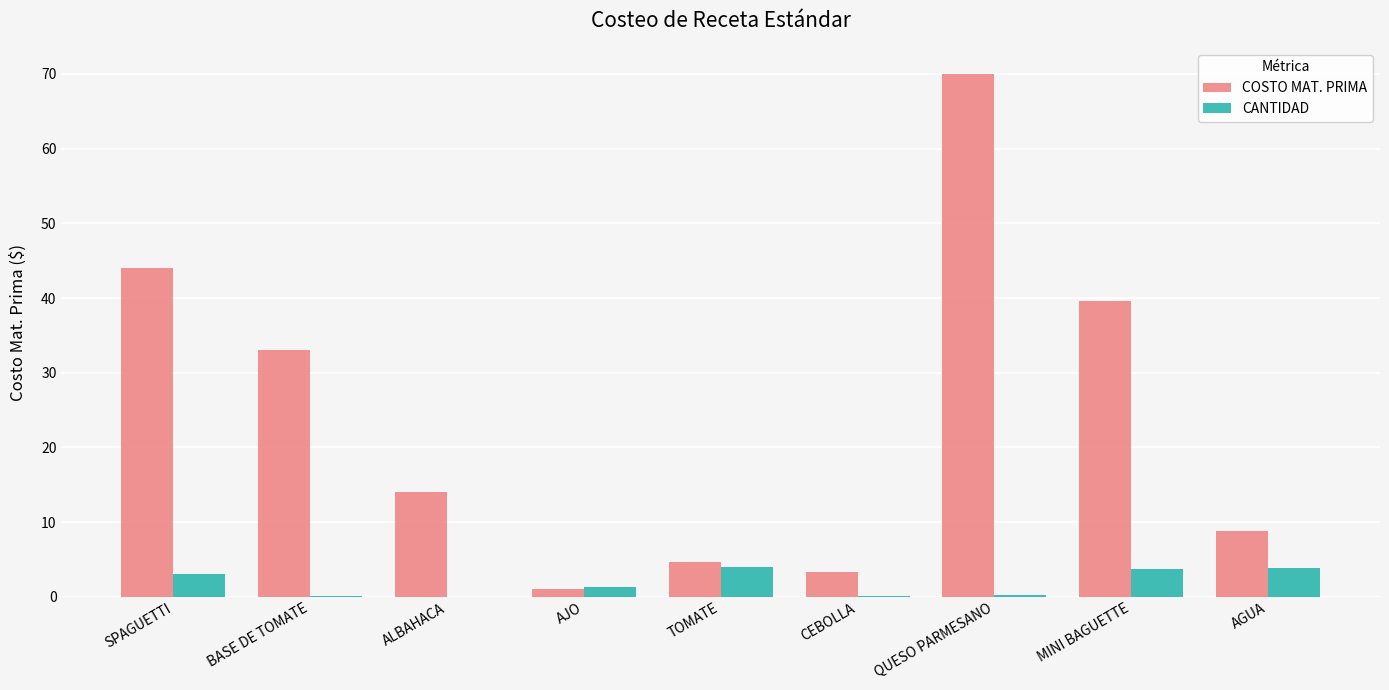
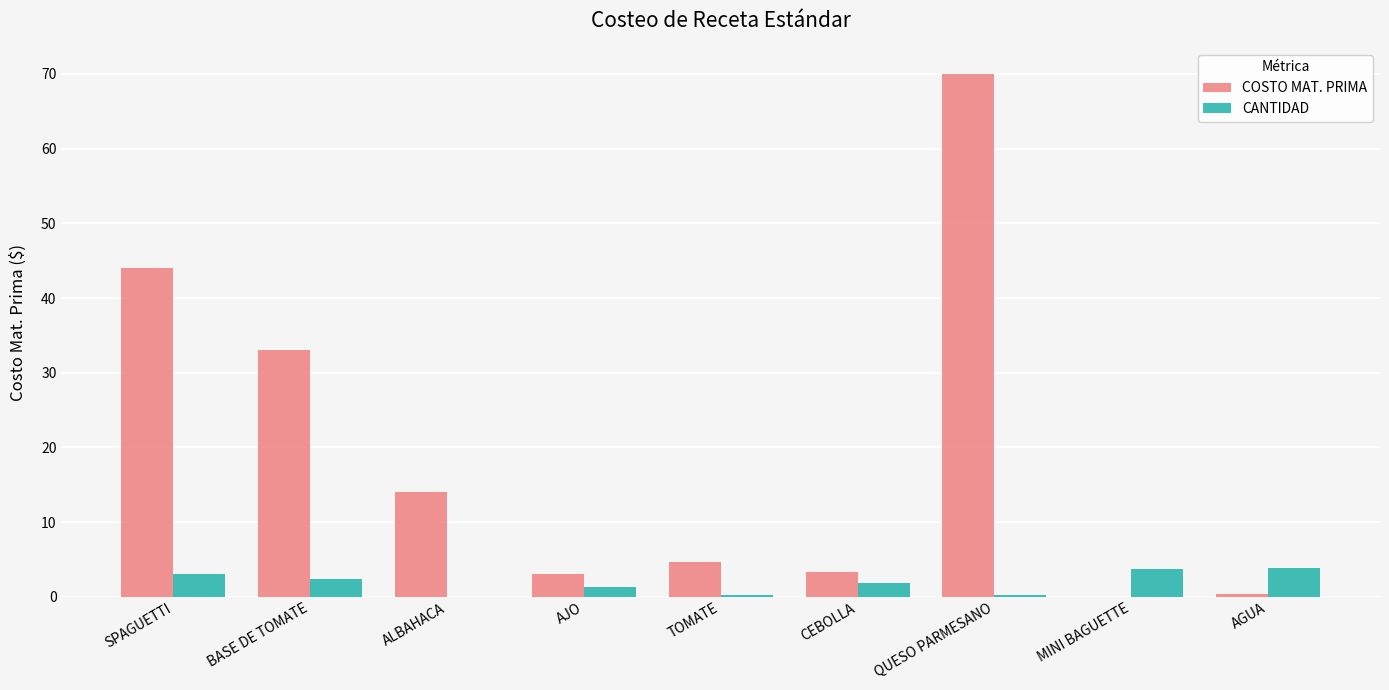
  {
    "COSTO MAT. PRIMA": {
      "SPAGUETTI": 44,
      "BASE DE TOMATE": 33,
      "ALBAHACA": 14,
-     "AJO": 1,
+     "AJO": 3,
      "TOMATE": 5,
      "CEBOLLA": 3,
      "QUESO PARMESANO": 70,
-     "MINI BAGUETTE": 40,
-     "AGUA": 9
+     "MINI BAGUETTE": 0,
+     "AGUA": 0
    },
    "CANTIDAD": {
      "SPAGUETTI": 3,
-     "BASE DE TOMATE": 0,
+     "BASE DE TOMATE": 2,
      "AJO": 1,
-     "TOMATE": 4,
-     "CEBOLLA": 0,
+     "TOMATE": 0,
+     "CEBOLLA": 2,
      "MINI BAGUETTE": 4,
      "AGUA": 4
    }
  }
